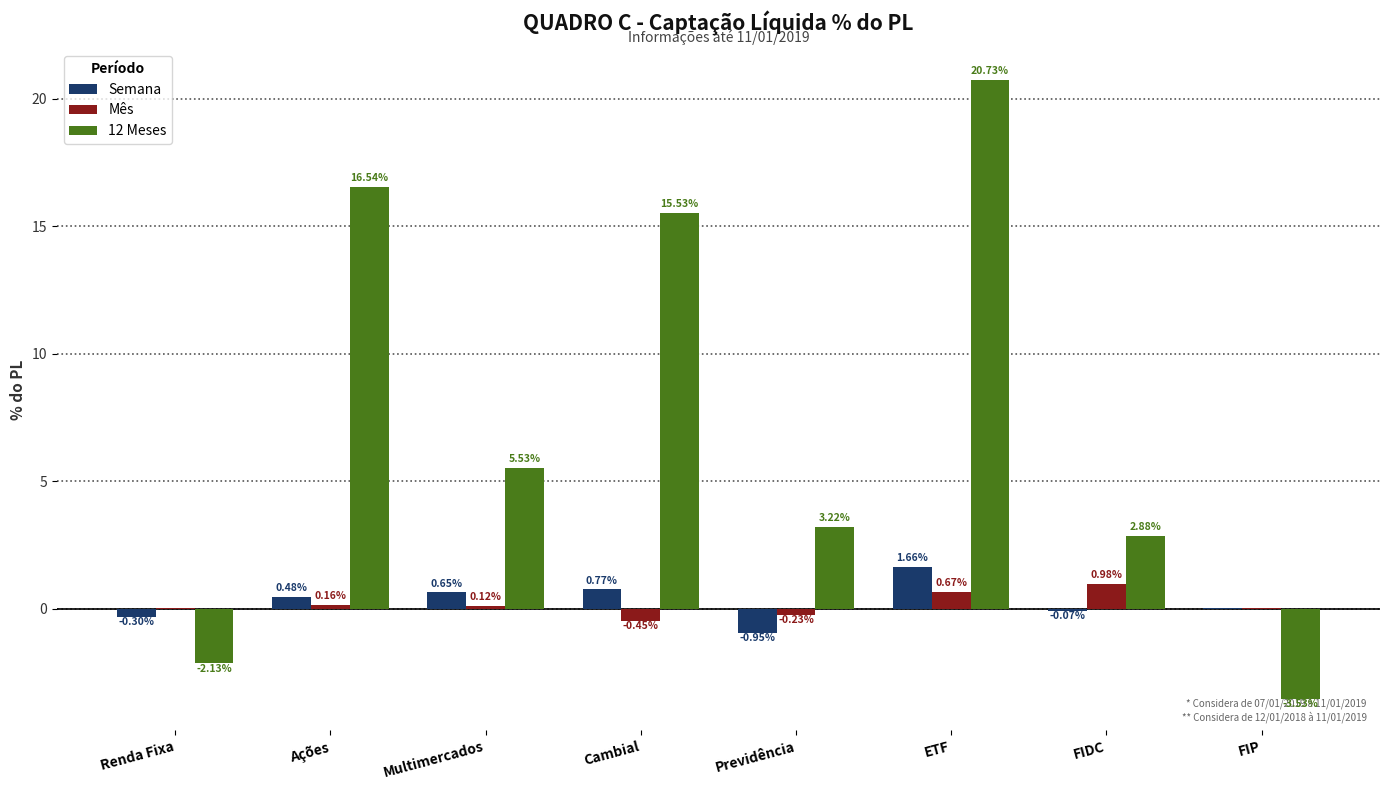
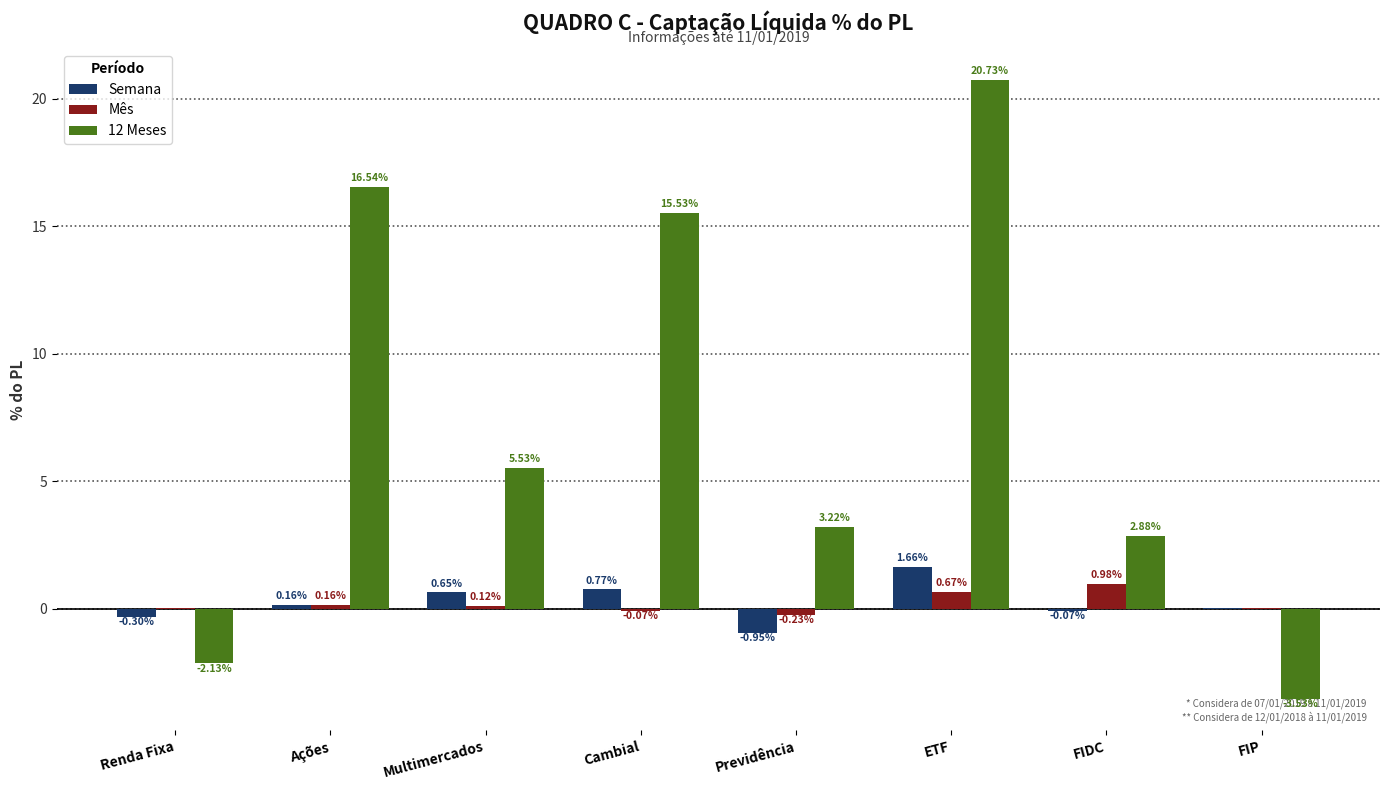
  {
    "Semana": {
      "Renda Fixa": "-0.30%",
-     "Ações": "0.48%",
+     "Ações": "0.16%",
      "Multimercados": "0.65%",
      "Cambial": "0.77%",
      "Previdência": "-0.95%",
      "ETF": "1.66%",
      "FIDC": "-0.07%"
    },
    "Mês": {
      "Ações": "0.16%",
      "Multimercados": "0.12%",
-     "Cambial": "-0.45%",
+     "Cambial": "-0.07%",
      "Previdência": "-0.23%",
      "ETF": "0.67%",
      "FIDC": "0.98%"
    },
    "12 Meses": {
      "Renda Fixa": "-2.13%",
      "Ações": "16.54%",
      "Multimercados": "5.53%",
      "Cambial": "15.53%",
      "Previdência": "3.22%",
      "ETF": "20.73%",
      "FIDC": "2.88%"
    }
  }
